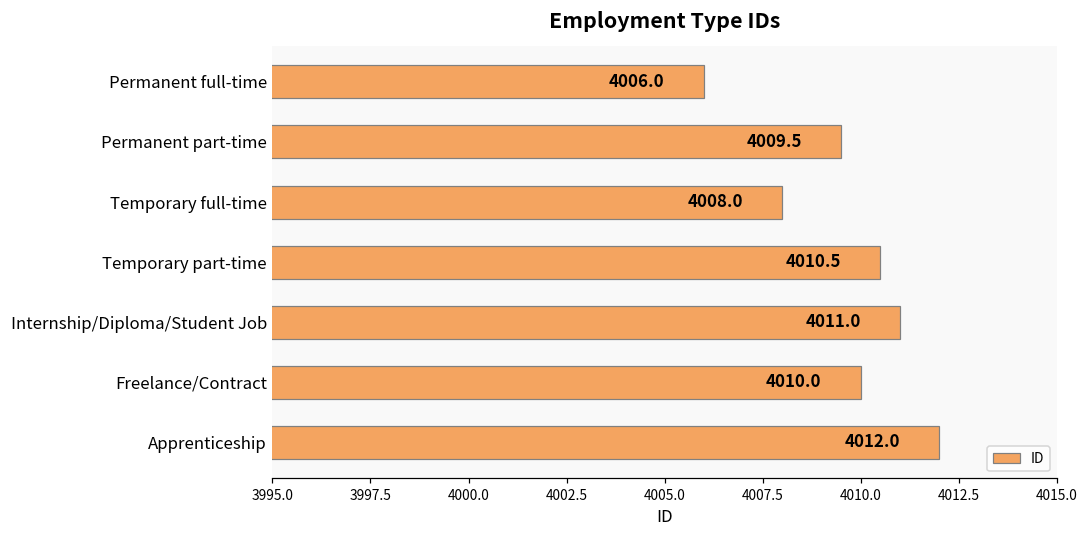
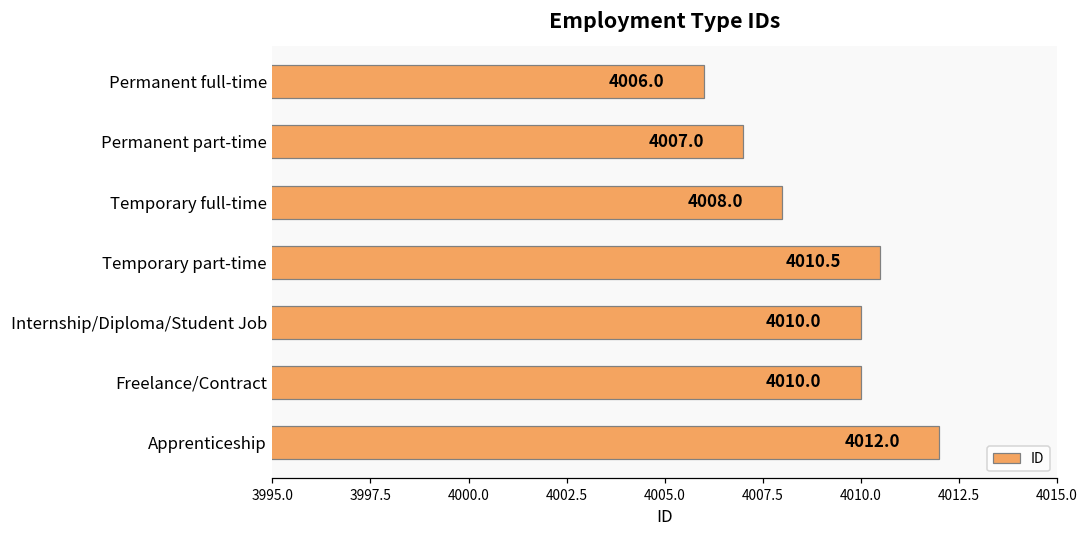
  {
    "Permanent full-time": 4006.0,
-   "Permanent part-time": 4009.5,
+   "Permanent part-time": 4007.0,
    "Temporary full-time": 4008.0,
    "Temporary part-time": 4010.5,
-   "Internship/Diploma/Student Job": 4011.0,
+   "Internship/Diploma/Student Job": 4010.0,
    "Freelance/Contract": 4010.0,
    "Apprenticeship": 4012.0
  }
